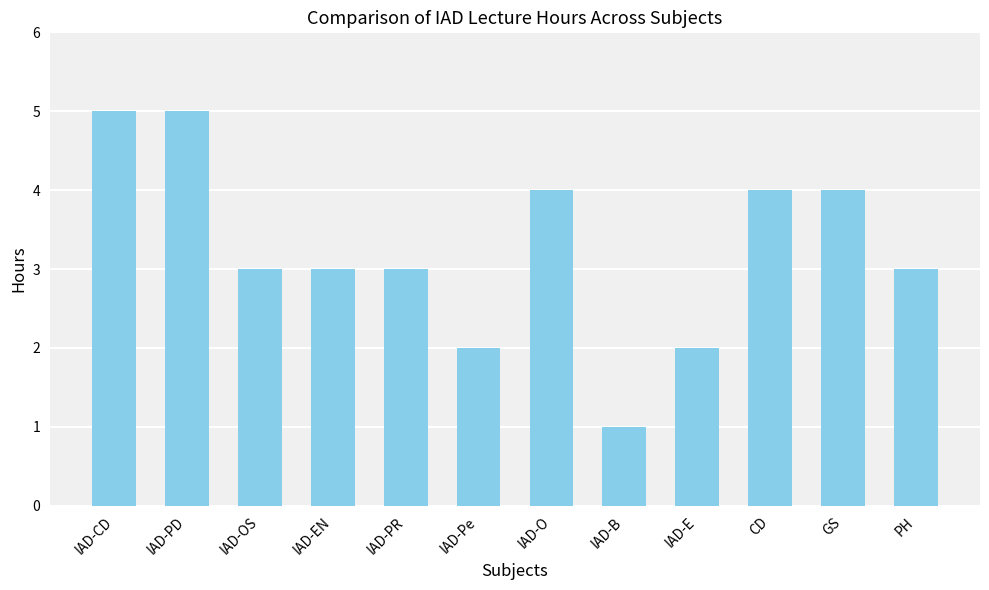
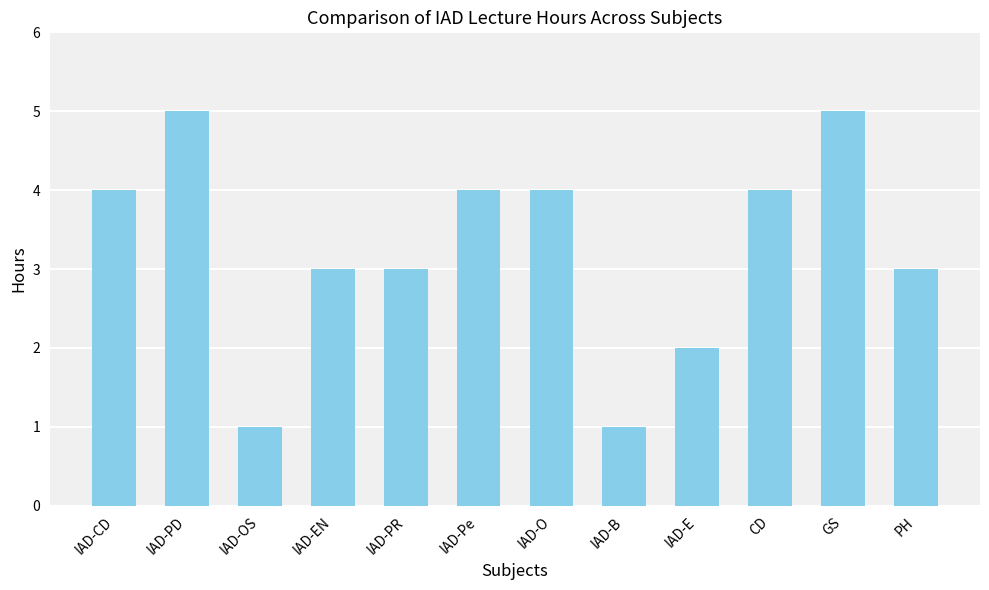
  {
-   "IAD-CD": 5,
+   "IAD-CD": 4,
    "IAD-PD": 5,
-   "IAD-OS": 3,
+   "IAD-OS": 1,
    "IAD-EN": 3,
    "IAD-PR": 3,
-   "IAD-Pe": 2,
+   "IAD-Pe": 4,
    "IAD-O": 4,
    "IAD-B": 1,
    "IAD-E": 2,
    "CD": 4,
-   "GS": 4,
+   "GS": 5,
    "PH": 3
  }
